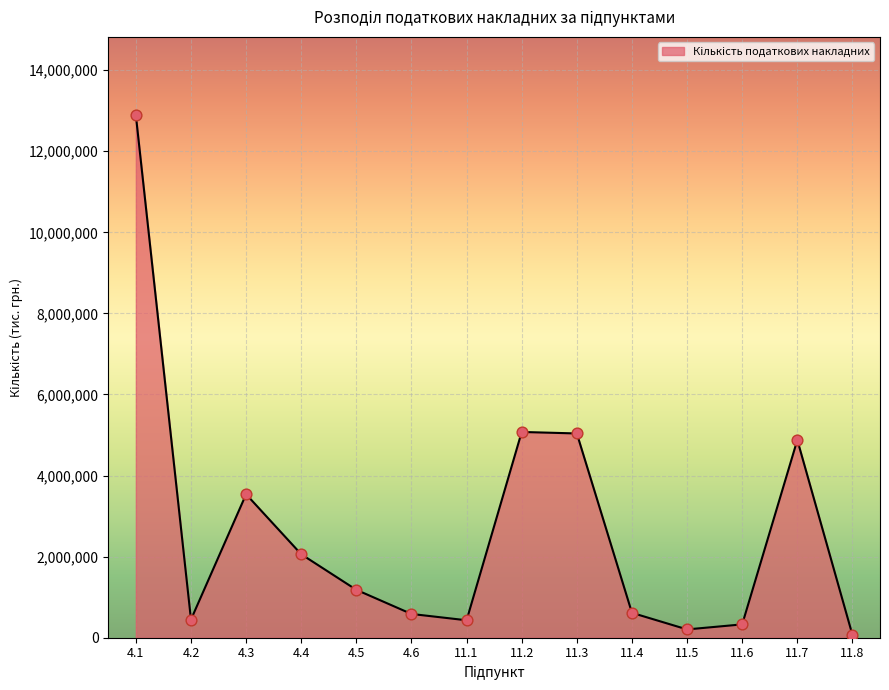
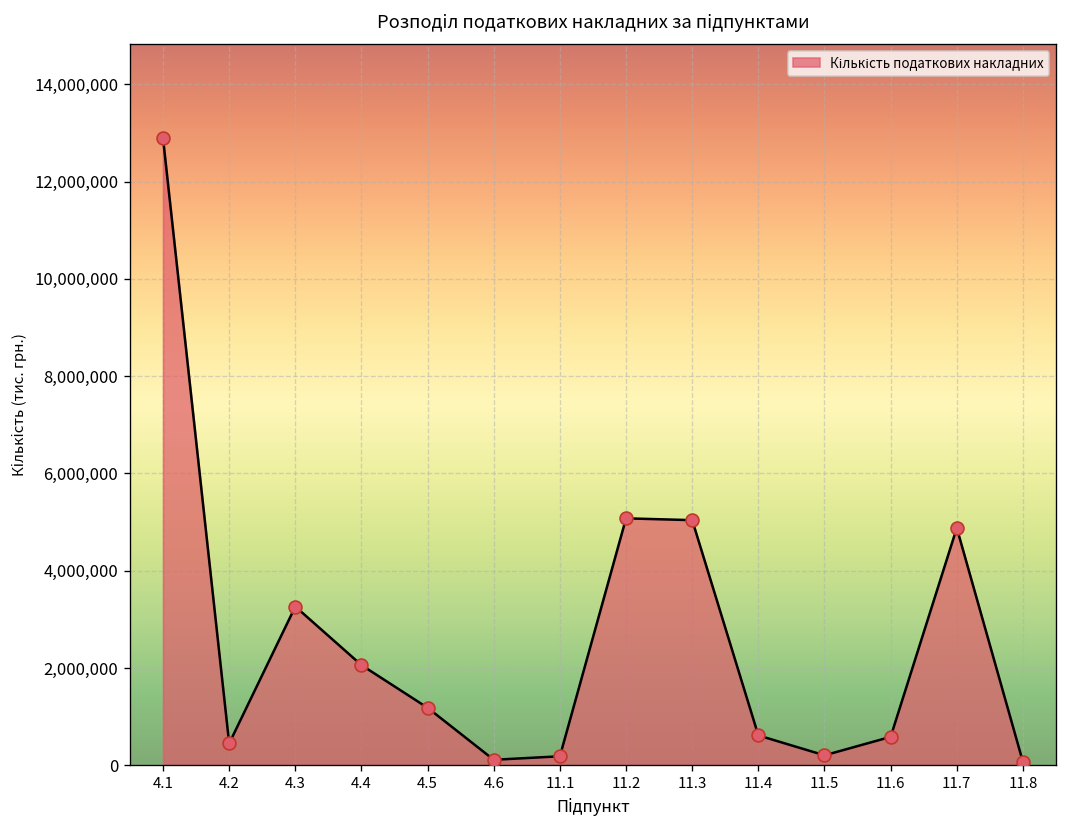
  {
    "4.1": "12,900,000",
    "4.2": "400,000",
-   "4.3": "3,500,000",
+   "4.3": "3,300,000",
    "4.4": "2,100,000",
    "4.5": "1,200,000",
-   "4.6": "600,000",
-   "11.1": "400,000",
+   "4.6": "100,000",
+   "11.1": "200,000",
    "11.2": "5,100,000",
    "11.3": "5,000,000",
    "11.4": "600,000",
    "11.5": "200,000",
-   "11.6": "300,000",
+   "11.6": "600,000",
    "11.7": "4,900,000",
    "11.8": "100,000"
  }
